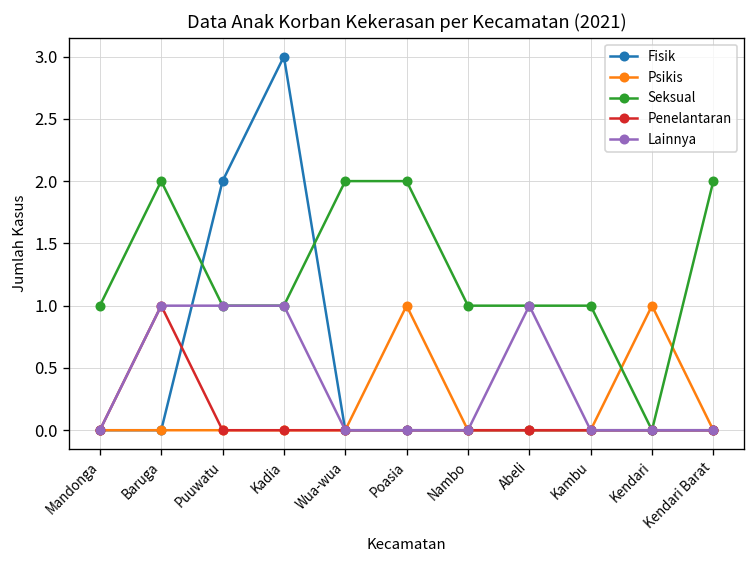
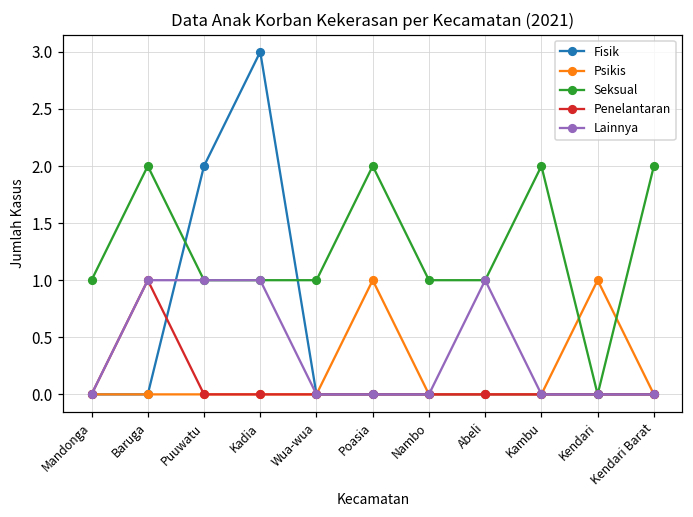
  {
    "Fisik": {
      "Puuwatu": 2,
      "Kadia": 3
    },
    "Psikis": {
      "Poasia": 1,
      "Kendari": 1
    },
    "Seksual": {
      "Mandonga": 1,
      "Baruga": 2,
-     "Wua-wua": 2,
+     "Wua-wua": 1,
      "Poasia": 2,
      "Nambo": 1,
-     "Kambu": 1,
+     "Kambu": 2,
      "Kendari Barat": 2
    }
  }
